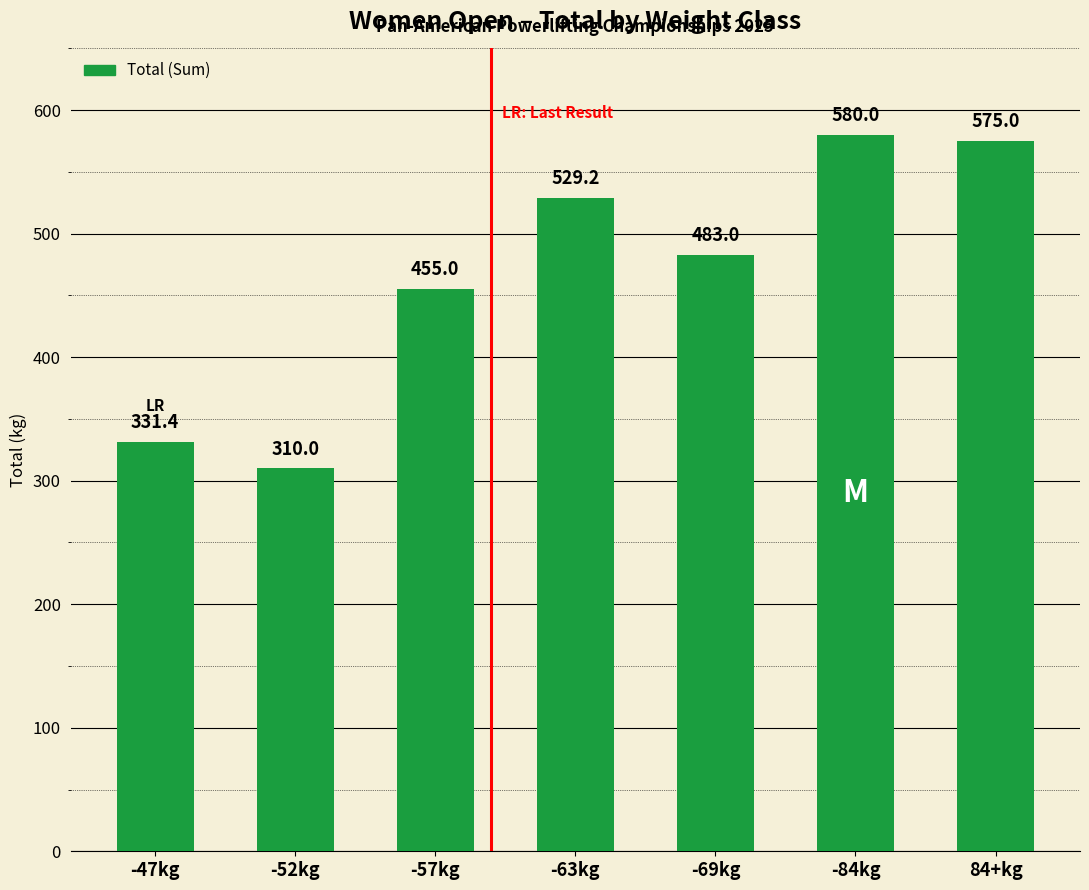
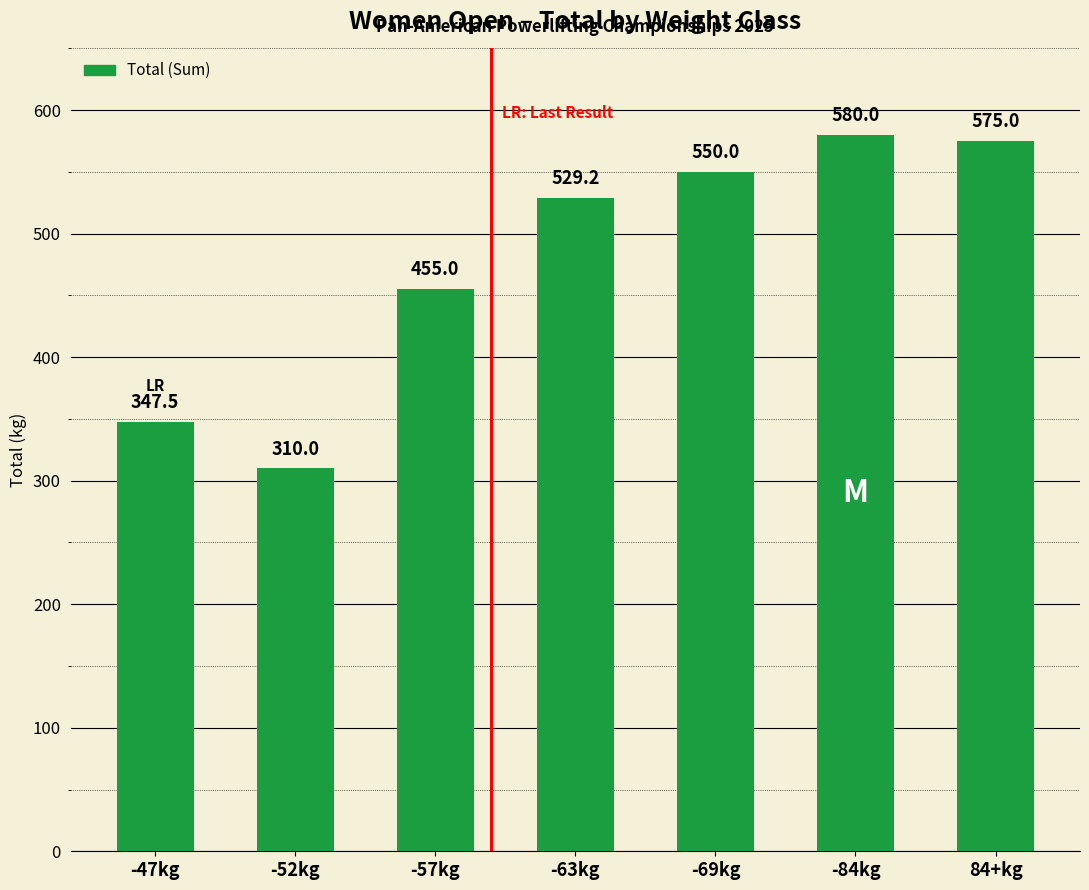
  {
-   "-47kg": 331.4,
+   "-47kg": 347.5,
    "-52kg": 310.0,
    "-57kg": 455.0,
    "-63kg": 529.2,
-   "-69kg": 483.0,
+   "-69kg": 550.0,
    "-84kg": 580.0,
    "84+kg": 575.0
  }
